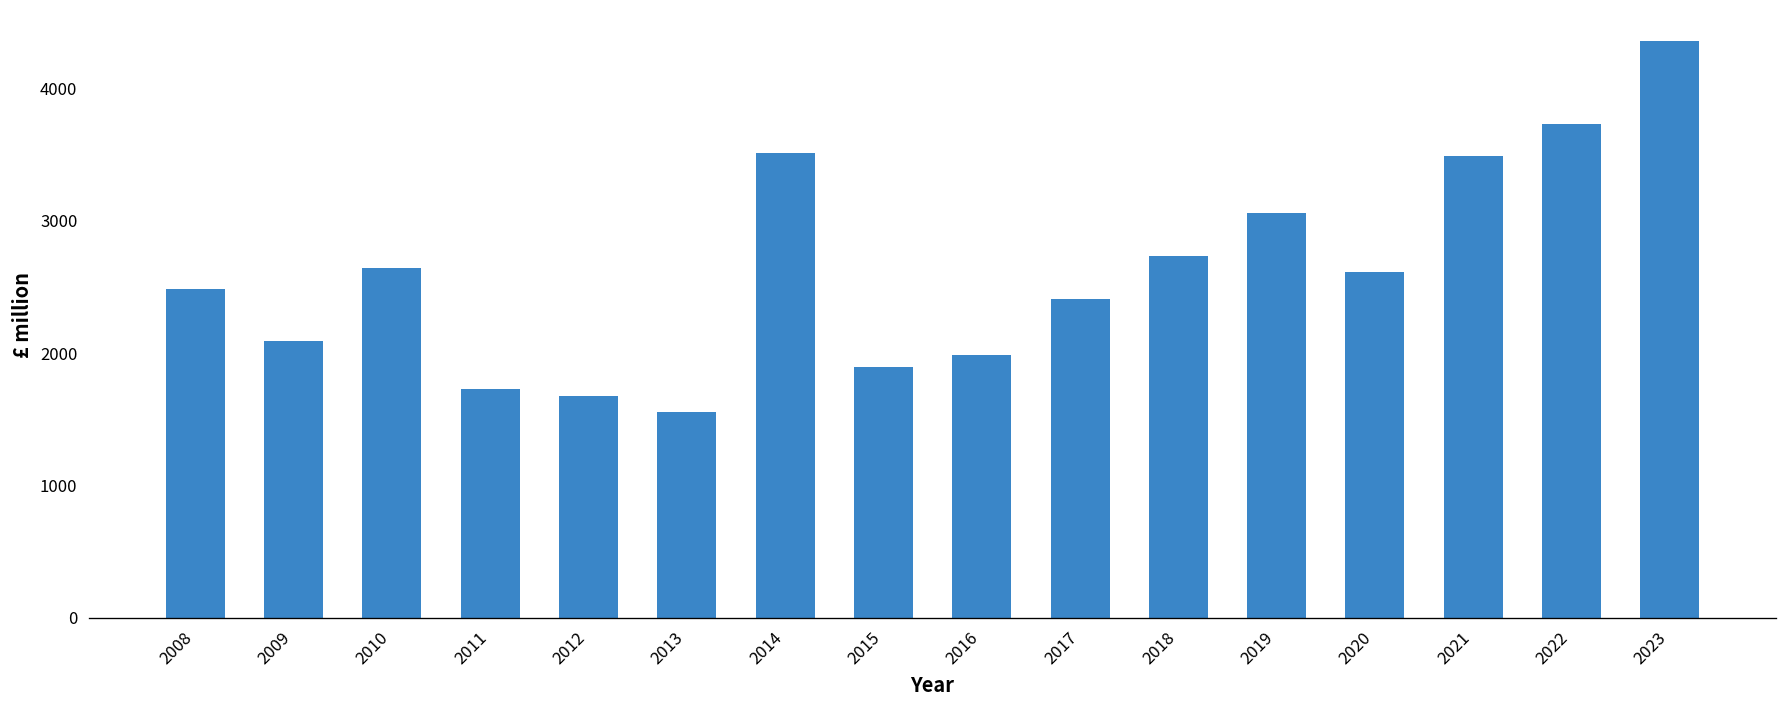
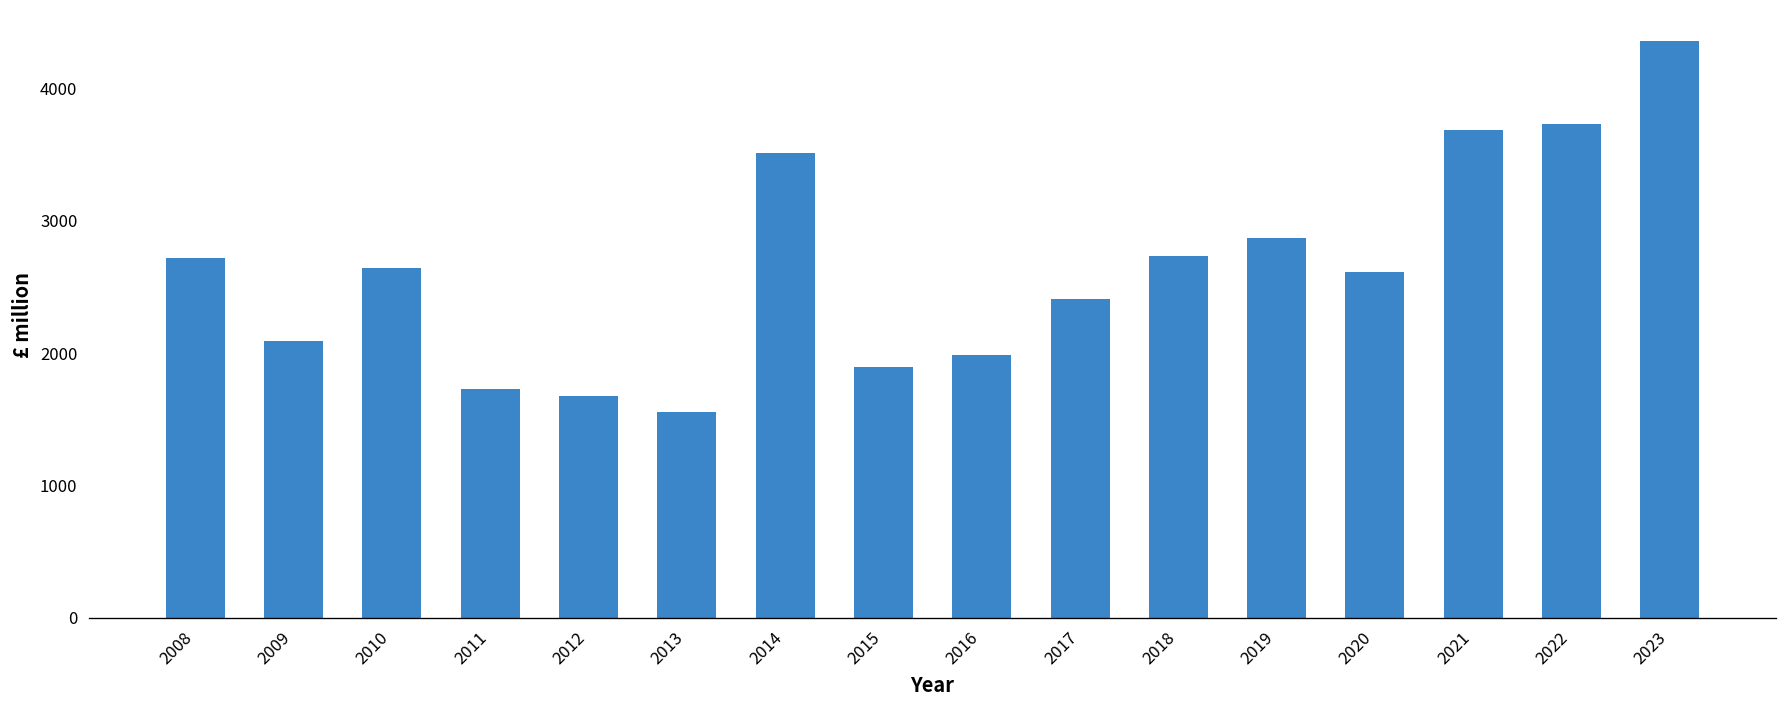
  {
-   "2008": 2480,
+   "2008": 2720,
    "2009": 2090,
    "2010": 2640,
    "2011": 1730,
    "2012": 1680,
    "2013": 1550,
    "2014": 3510,
    "2015": 1900,
    "2016": 1980,
    "2017": 2410,
    "2018": 2730,
-   "2019": 3060,
+   "2019": 2870,
    "2020": 2610,
-   "2021": 3490,
+   "2021": 3690,
    "2022": 3730,
    "2023": 4360
  }
